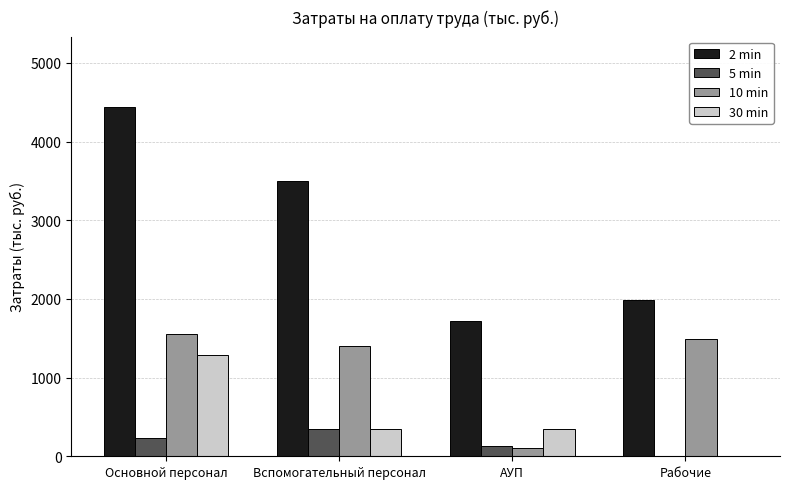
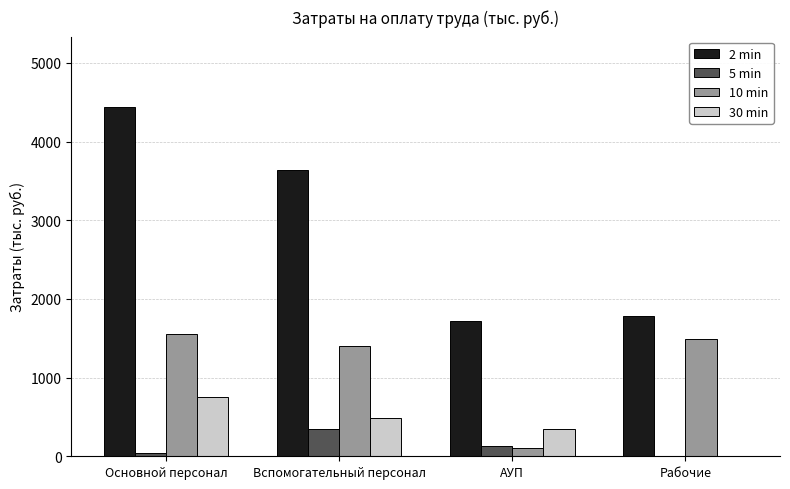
  {
    "2 min": {
      "Основной персонал": 4400,
-     "Вспомогательный персонал": 3500,
+     "Вспомогательный персонал": 3600,
      "АУП": 1700,
-     "Рабочие": 2000
+     "Рабочие": 1800
    },
    "5 min": {
-     "Основной персонал": 200,
+     "Основной персонал": 0,
      "Вспомогательный персонал": 300,
      "АУП": 100,
      "Рабочие": 0
    },
    "10 min": {
      "Основной персонал": 1600,
      "Вспомогательный персонал": 1400,
      "АУП": 100,
      "Рабочие": 1500
    },
    "30 min": {
-     "Основной персонал": 1300,
-     "Вспомогательный персонал": 300,
+     "Основной персонал": 800,
+     "Вспомогательный персонал": 500,
      "АУП": 300,
      "Рабочие": 0
    }
  }
